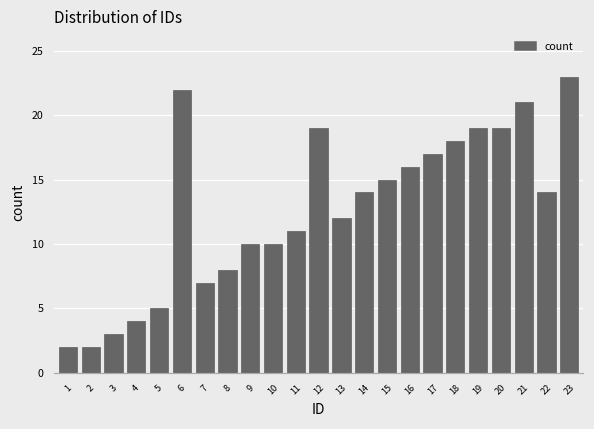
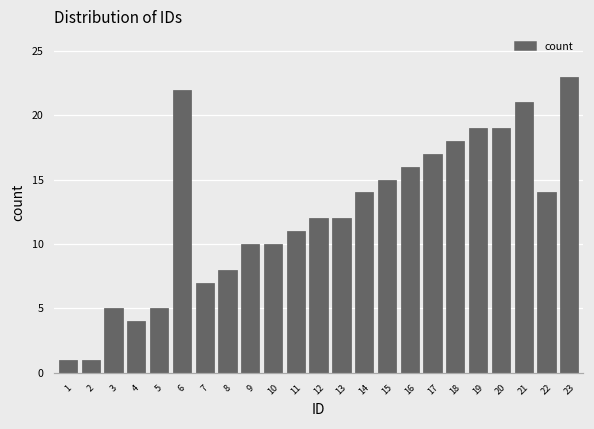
  {
-   "1": 2,
-   "2": 2,
-   "3": 3,
+   "1": 1,
+   "2": 1,
+   "3": 5,
    "4": 4,
    "5": 5,
    "6": 22,
    "7": 7,
    "8": 8,
    "9": 10,
    "10": 10,
    "11": 11,
-   "12": 19,
+   "12": 12,
    "13": 12,
    "14": 14,
    "15": 15,
    "16": 16,
    "17": 17,
    "18": 18,
    "19": 19,
    "20": 19,
    "21": 21,
    "22": 14,
    "23": 23
  }
